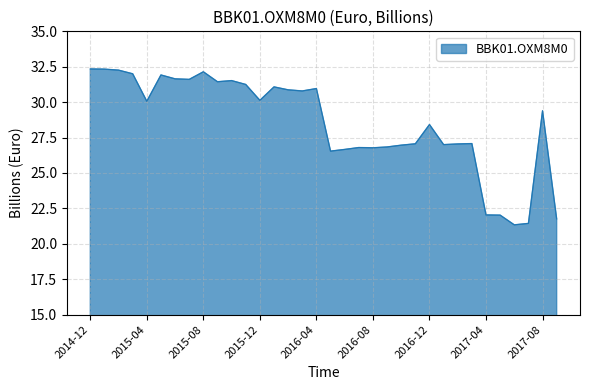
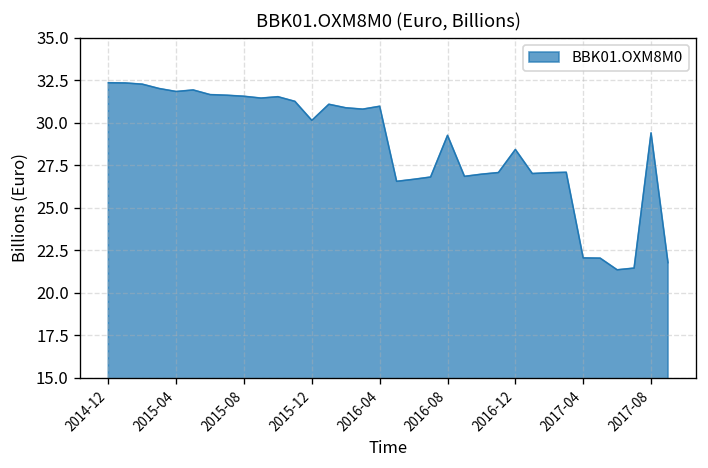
  {
    "2014-12": 32.3,
-   "2015-04": 30.1,
-   "2015-08": 32.1,
+   "2015-04": 31.8,
+   "2015-08": 31.5,
    "2015-12": 30.1,
    "2016-04": 31.0,
-   "2016-08": 26.8,
+   "2016-08": 29.3,
    "2016-12": 28.4,
    "2017-04": 22.0,
    "2017-08": 29.4
  }
